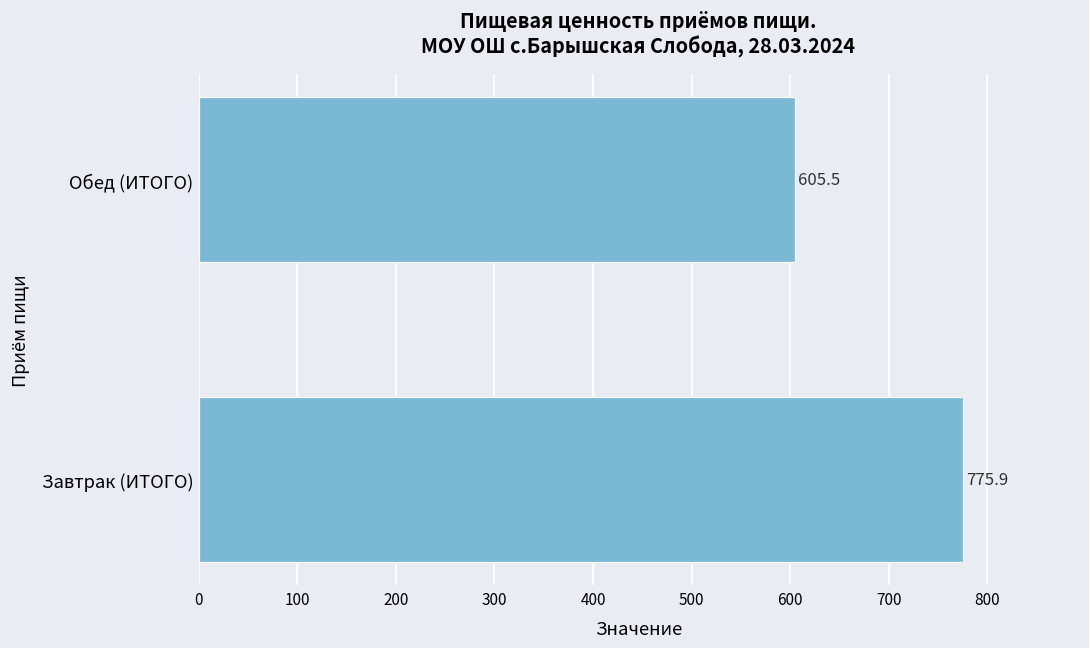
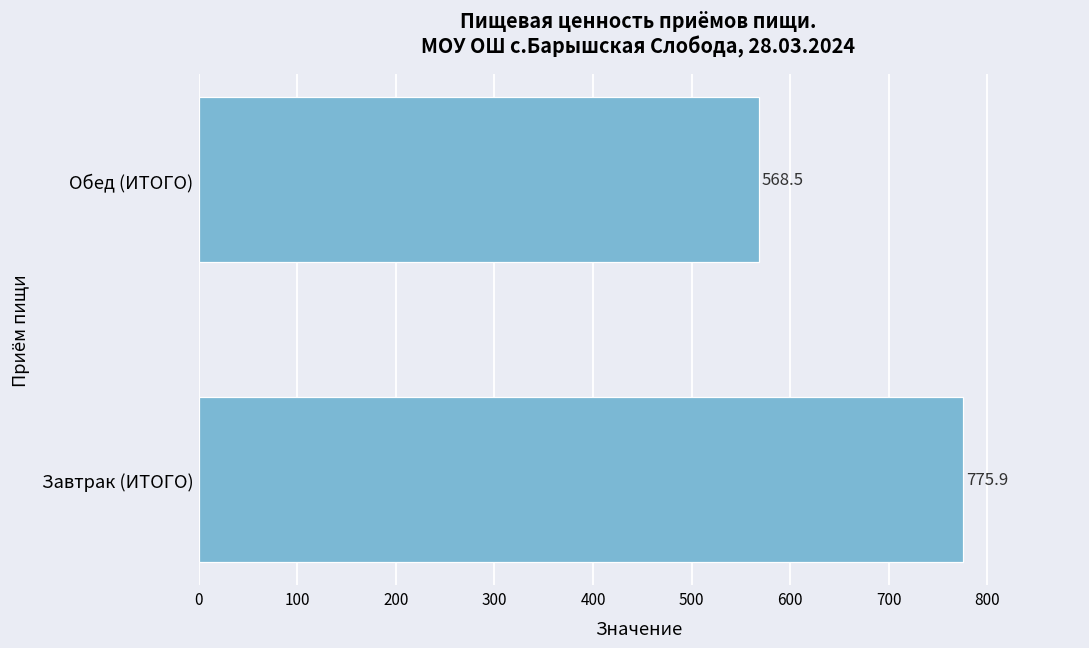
  {
-   "Обед (ИТОГО)": 605.5,
+   "Обед (ИТОГО)": 568.5,
    "Завтрак (ИТОГО)": 775.9
  }
